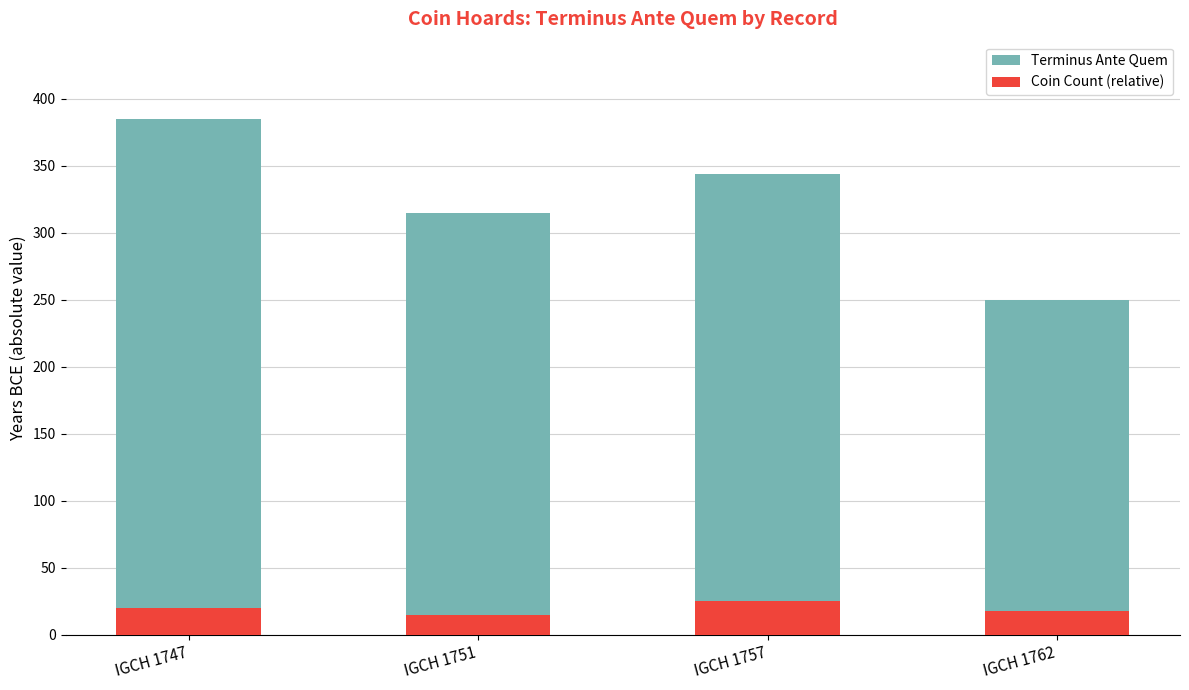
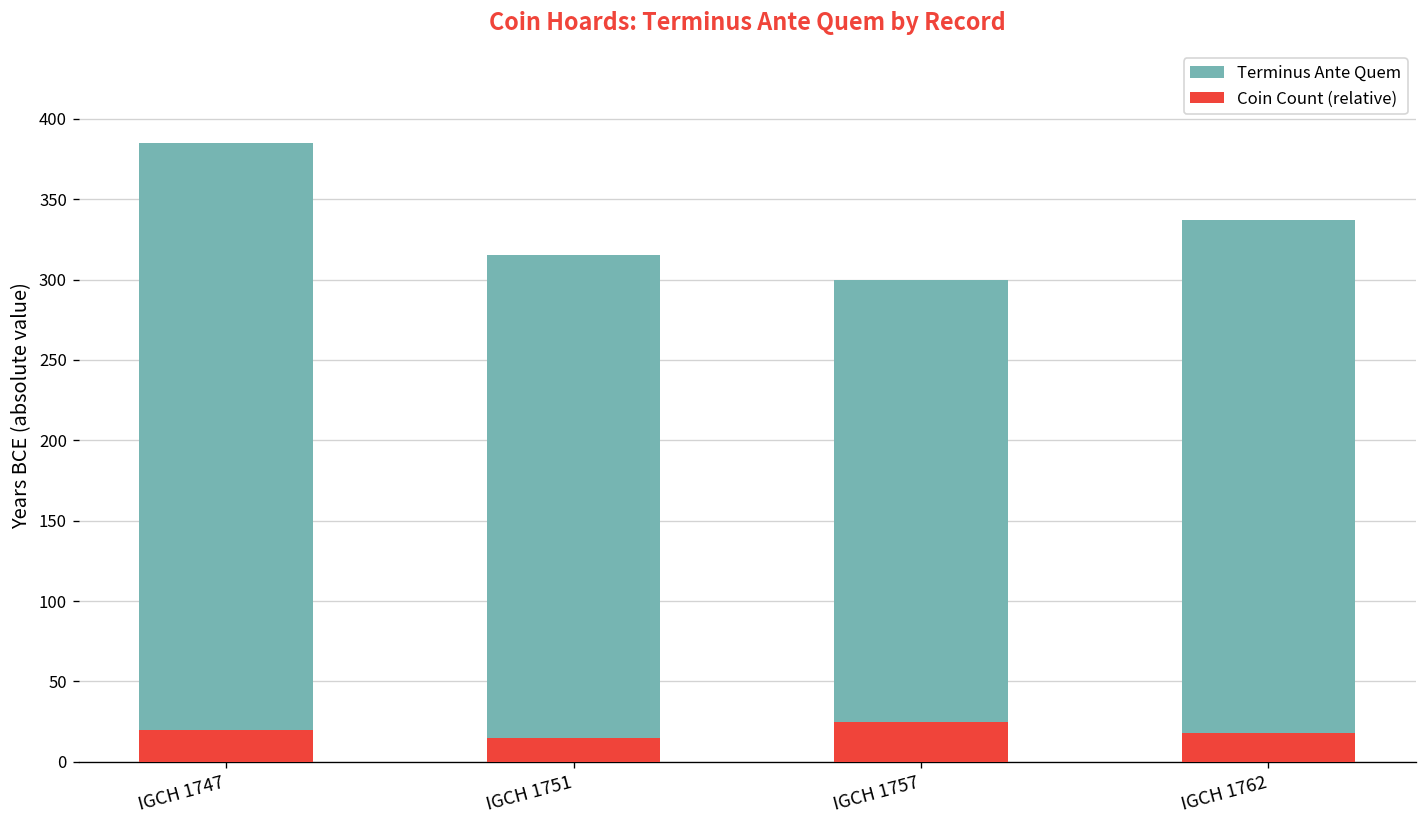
  {
    "Terminus Ante Quem": {
      "IGCH 1747": 385,
      "IGCH 1751": 315,
-     "IGCH 1757": 344,
-     "IGCH 1762": 250
+     "IGCH 1757": 300,
+     "IGCH 1762": 337
    }
  }
